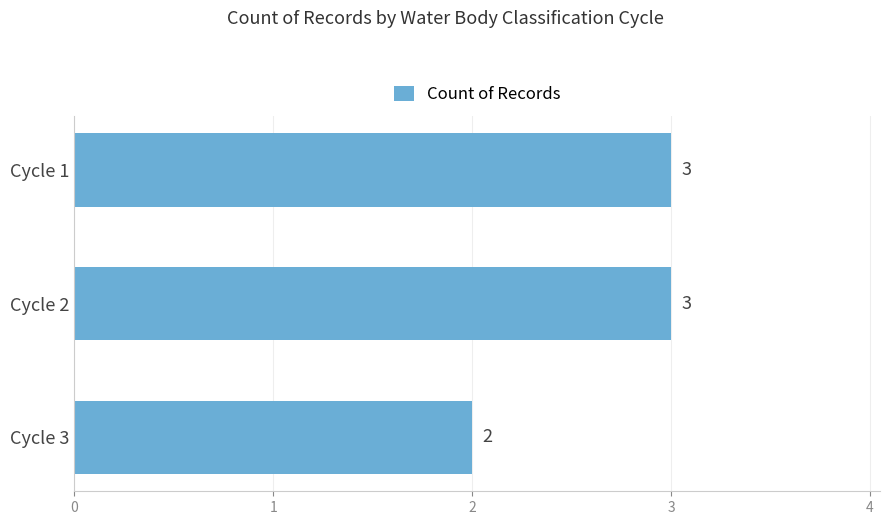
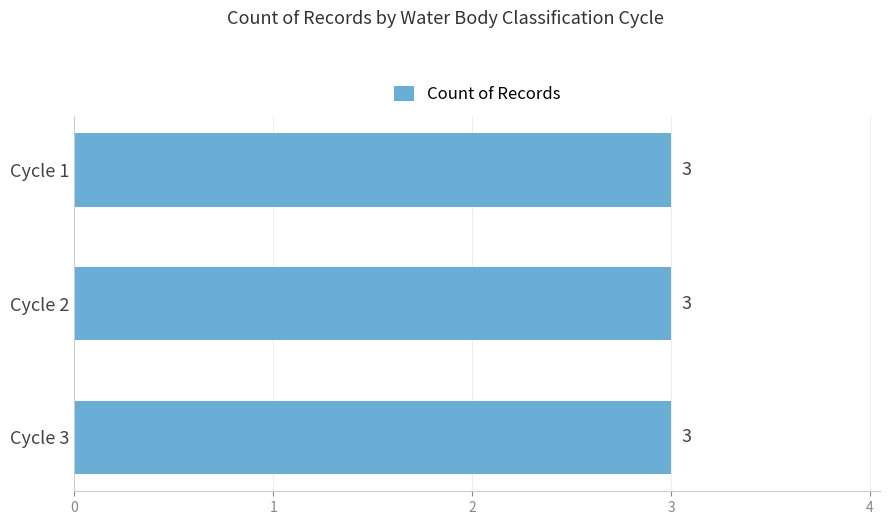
  {
    "Cycle 1": 3,
    "Cycle 2": 3,
-   "Cycle 3": 2
+   "Cycle 3": 3
  }
